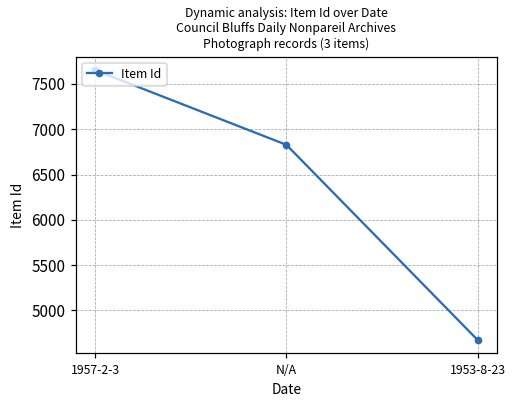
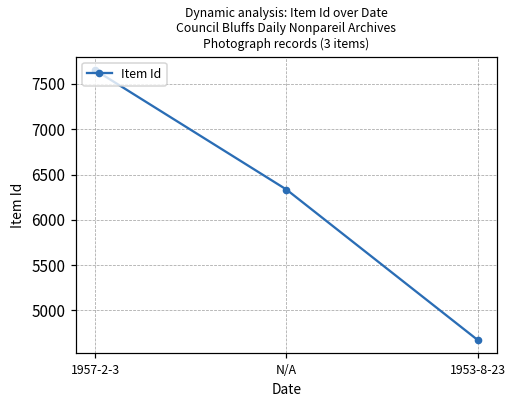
  {
-   "N/A": 6800,
+   "N/A": 6300,
    "1953-8-23": 4700
  }
